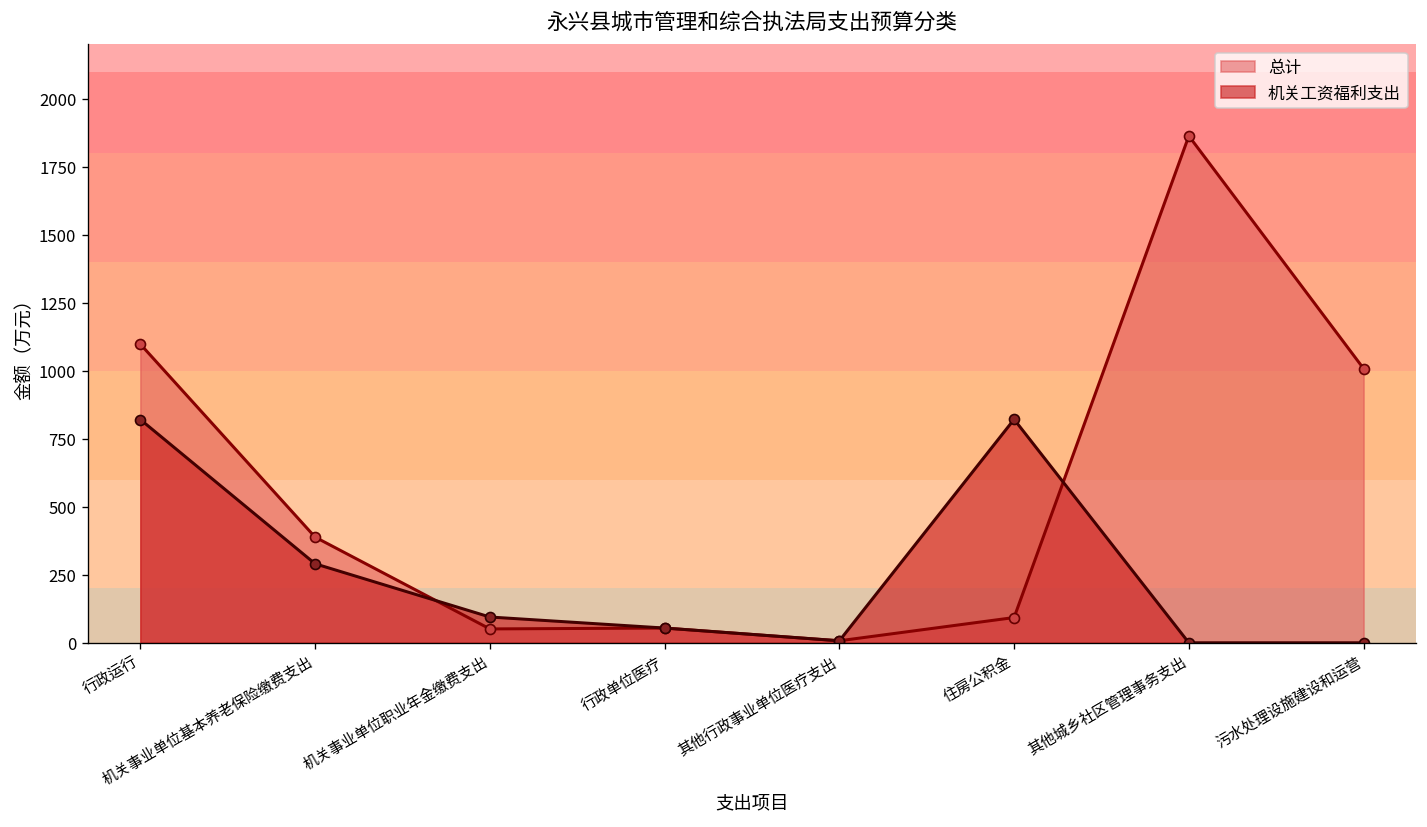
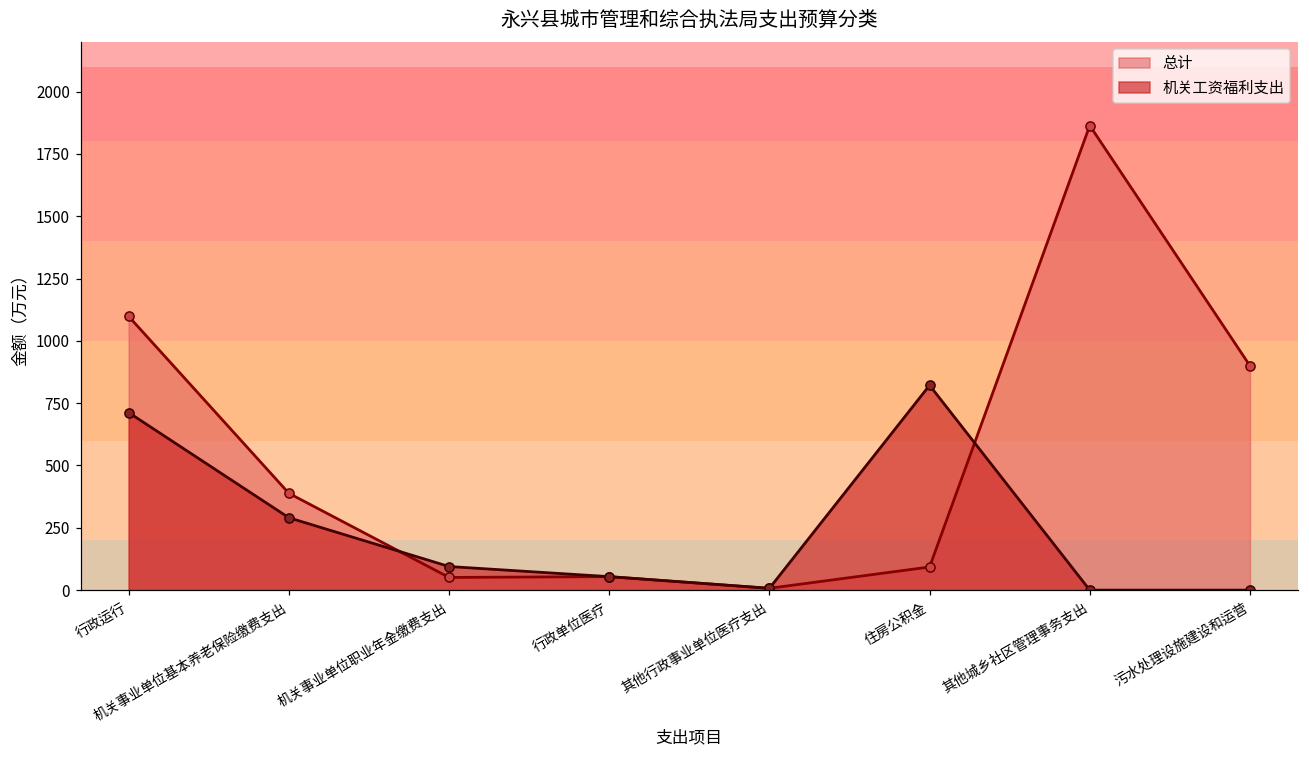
  {
    "总计": {
      "行政运行": 1100,
      "机关事业单位基本养老保险缴费支出": 390,
      "机关事业单位职业年金缴费支出": 50,
      "住房公积金": 90,
      "其他城乡社区管理事务支出": 1860,
-     "污水处理设施建设和运营": 1010
+     "污水处理设施建设和运营": 900
    },
    "机关工资福利支出": {
-     "行政运行": 820,
+     "行政运行": 710,
      "机关事业单位基本养老保险缴费支出": 290,
      "机关事业单位职业年金缴费支出": 90,
      "住房公积金": 820,
      "其他城乡社区管理事务支出": 0,
      "污水处理设施建设和运营": 0
    }
  }
